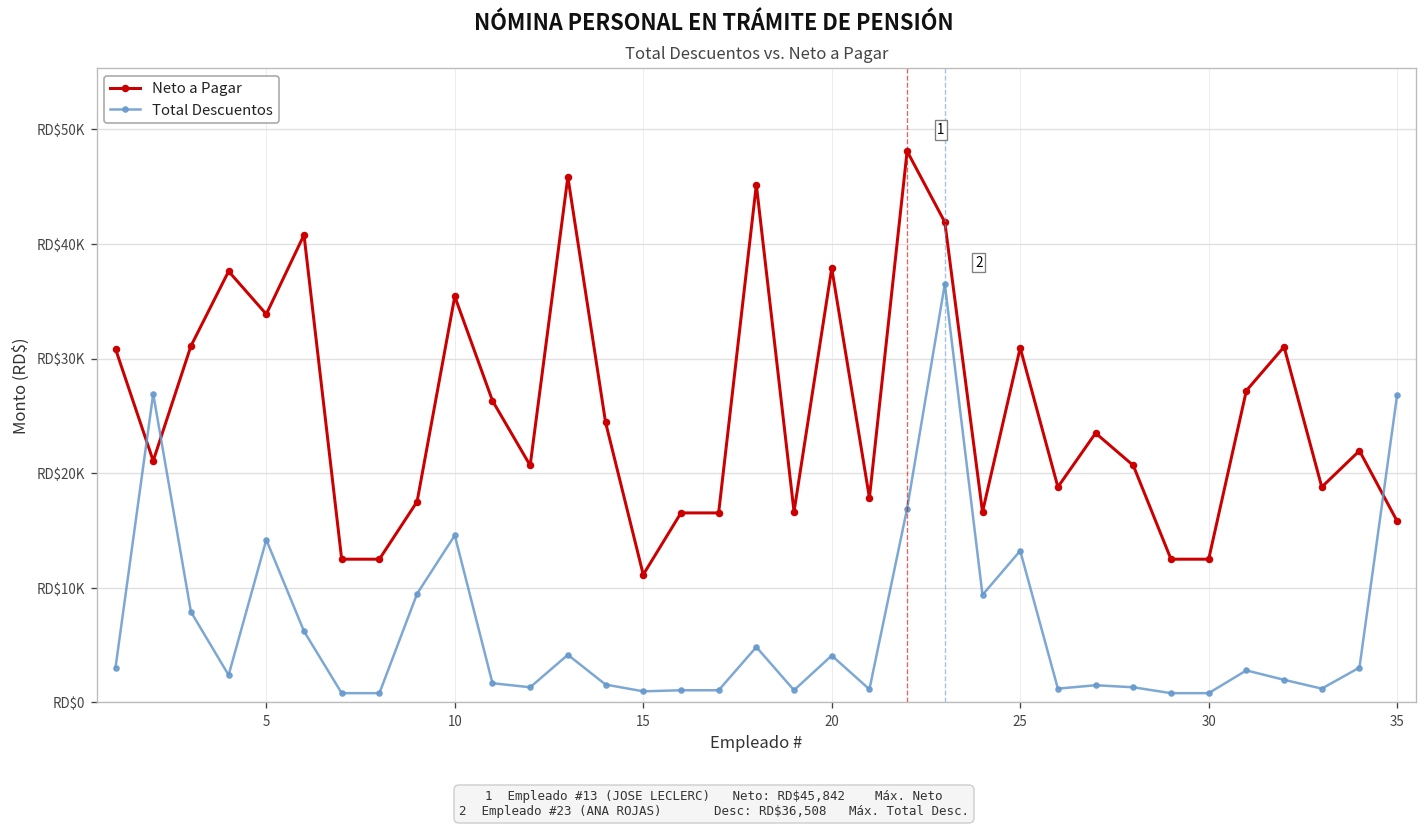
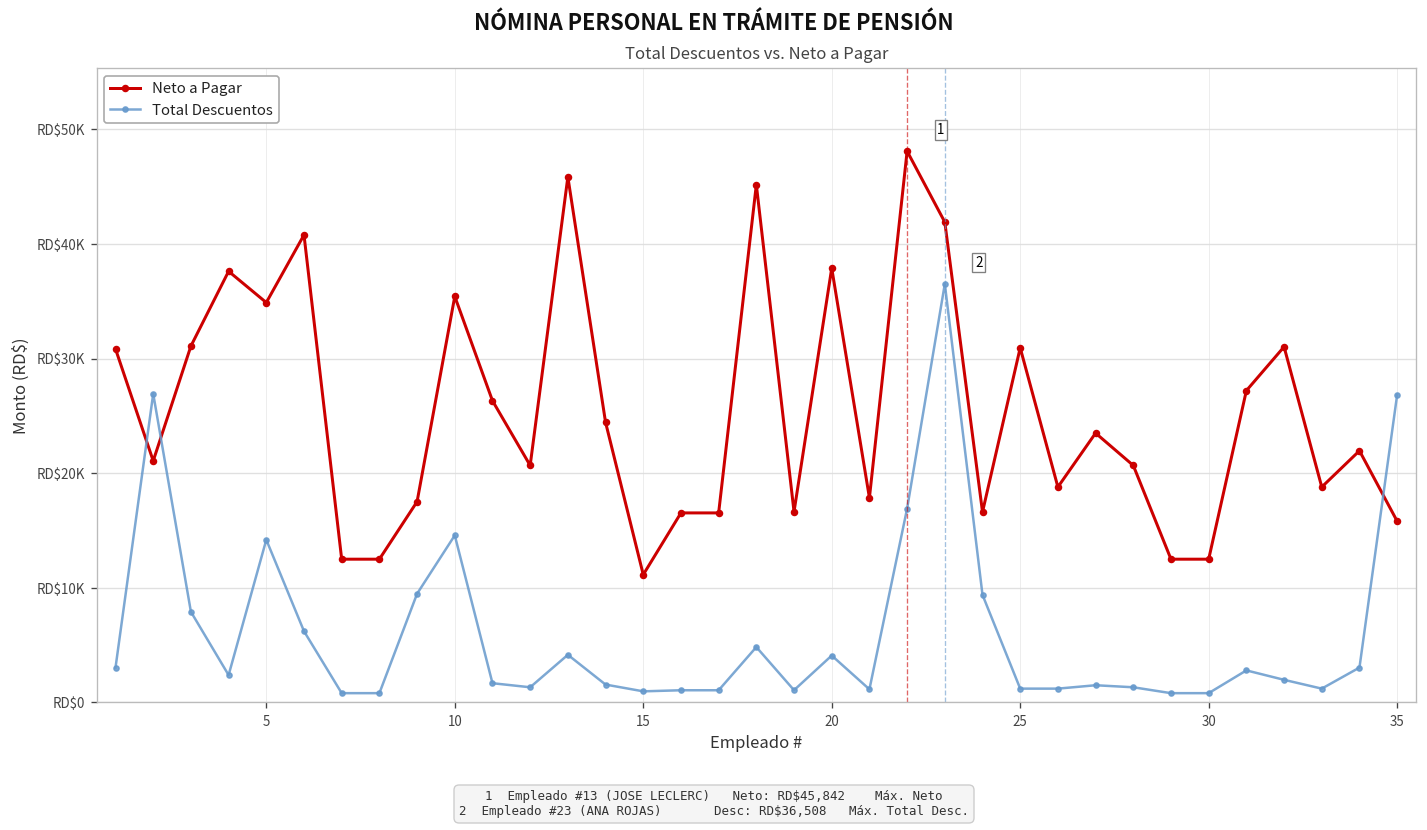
  {
    "Neto a Pagar": {
-     "5": "RD$34000",
+     "5": "RD$35000",
      "10": "RD$35000",
      "15": "RD$11000",
      "20": "RD$38000",
      "25": "RD$31000",
      "30": "RD$12000",
      "35": "RD$16000"
    },
    "Total Descuentos": {
      "5": "RD$14000",
      "10": "RD$15000",
      "15": "RD$1000",
      "20": "RD$4000",
-     "25": "RD$13000",
+     "25": "RD$1000",
      "30": "RD$1000",
      "35": "RD$27000"
    }
  }
